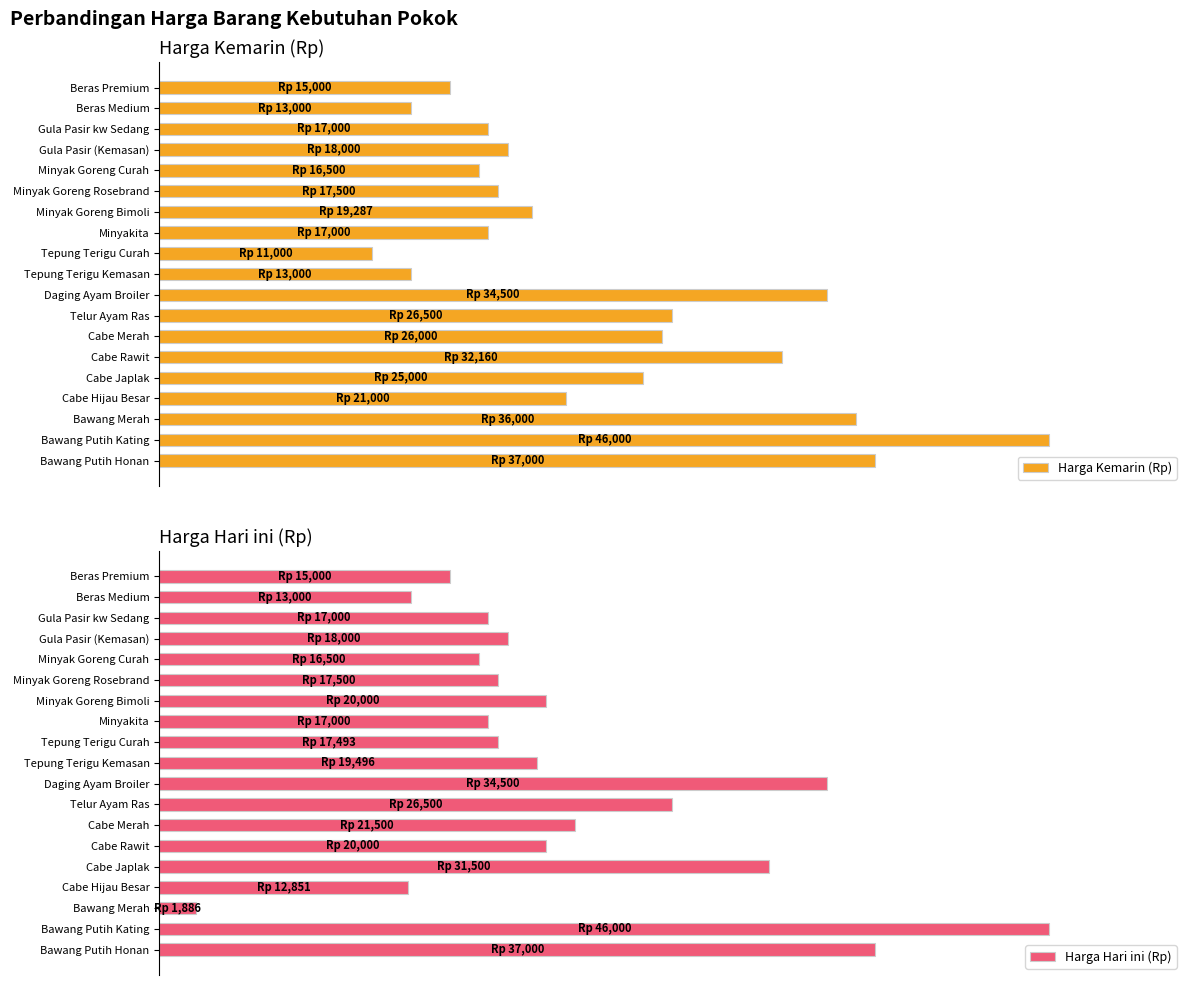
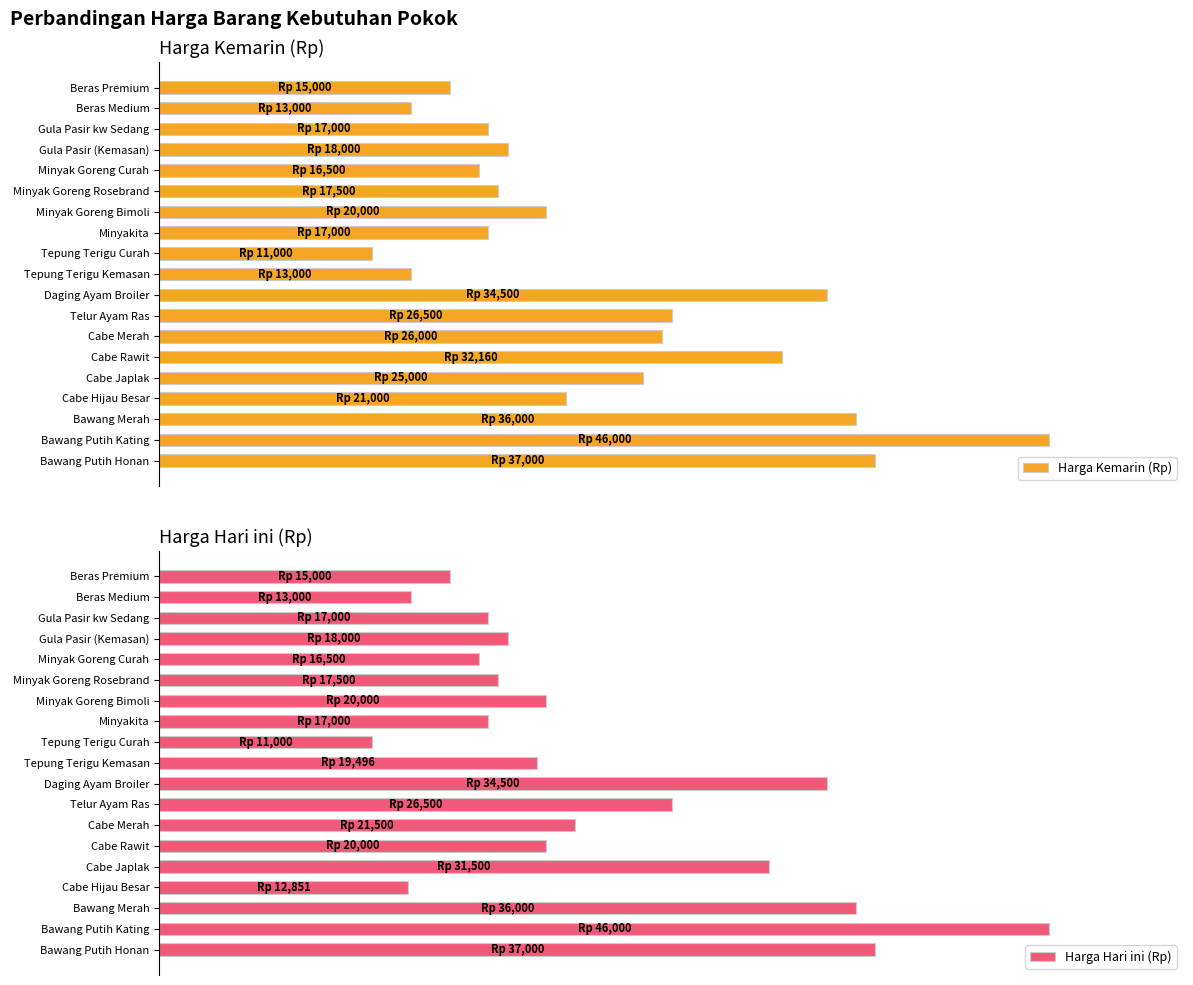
  {
    "Harga Kemarin (Rp)": {
      "Beras Premium": "15,000",
      "Beras Medium": "13,000",
      "Gula Pasir kw Sedang": "17,000",
      "Gula Pasir (Kemasan)": "18,000",
      "Minyak Goreng Curah": "16,500",
      "Minyak Goreng Rosebrand": "17,500",
-     "Minyak Goreng Bimoli": "19,287",
+     "Minyak Goreng Bimoli": "20,000",
      "Minyakita": "17,000",
      "Tepung Terigu Curah": "11,000",
      "Tepung Terigu Kemasan": "13,000",
      "Daging Ayam Broiler": "34,500",
      "Telur Ayam Ras": "26,500",
      "Cabe Merah": "26,000",
      "Cabe Rawit": "32,160",
      "Cabe Japlak": "25,000",
      "Cabe Hijau Besar": "21,000",
      "Bawang Merah": "36,000",
      "Bawang Putih Kating": "46,000",
      "Bawang Putih Honan": "37,000"
    },
    "Harga Hari ini (Rp)": {
      "Beras Premium": "15,000",
      "Beras Medium": "13,000",
      "Gula Pasir kw Sedang": "17,000",
      "Gula Pasir (Kemasan)": "18,000",
      "Minyak Goreng Curah": "16,500",
      "Minyak Goreng Rosebrand": "17,500",
      "Minyak Goreng Bimoli": "20,000",
      "Minyakita": "17,000",
-     "Tepung Terigu Curah": "17,493",
+     "Tepung Terigu Curah": "11,000",
      "Tepung Terigu Kemasan": "19,496",
      "Daging Ayam Broiler": "34,500",
      "Telur Ayam Ras": "26,500",
      "Cabe Merah": "21,500",
      "Cabe Rawit": "20,000",
      "Cabe Japlak": "31,500",
      "Cabe Hijau Besar": "12,851",
-     "Bawang Merah": "1,886",
+     "Bawang Merah": "36,000",
      "Bawang Putih Kating": "46,000",
      "Bawang Putih Honan": "37,000"
    }
  }
